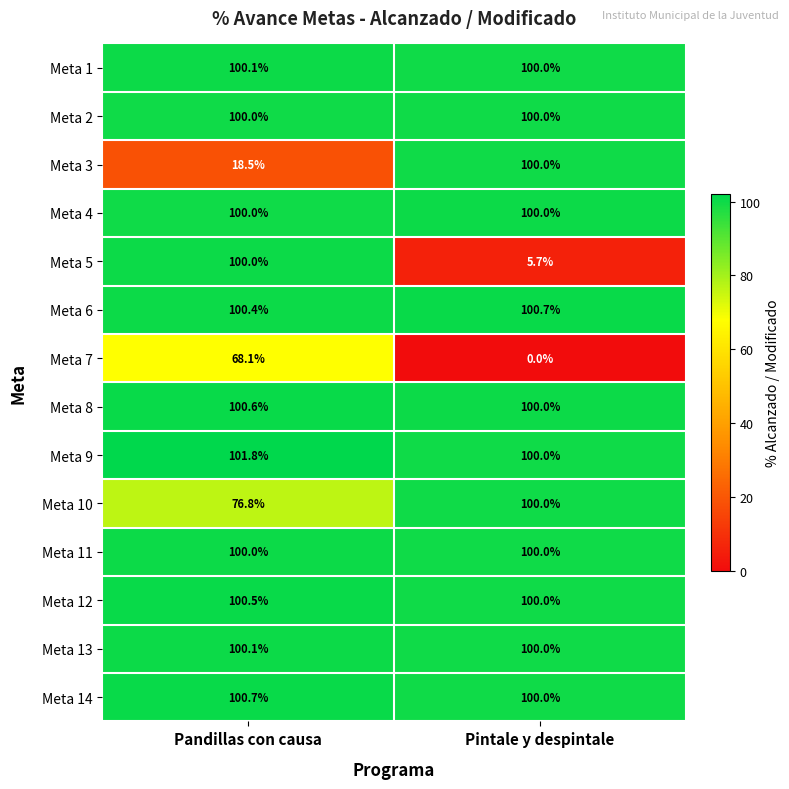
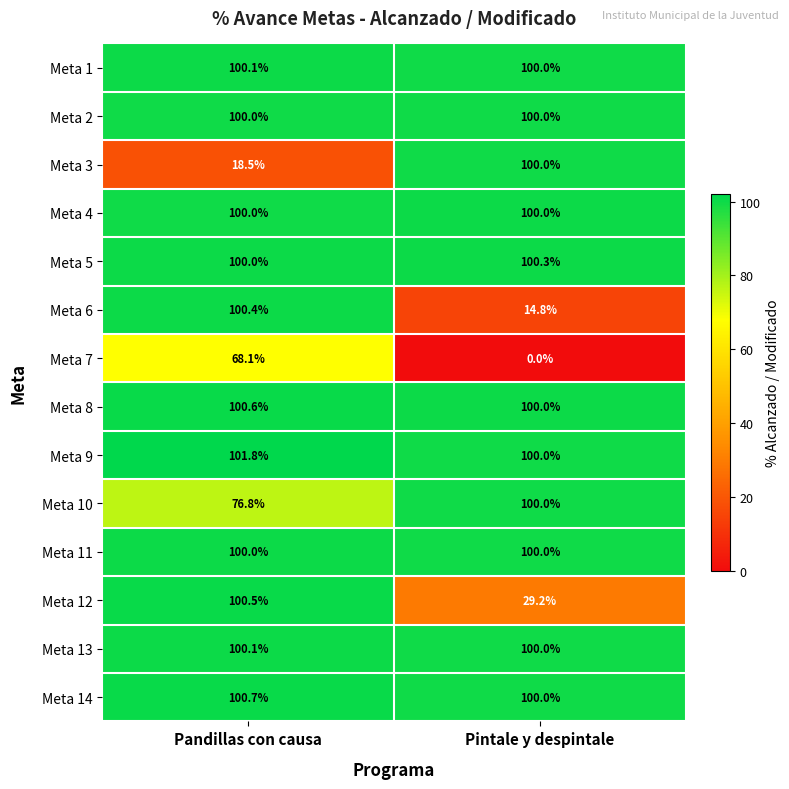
  {
    "Meta 1": {
      "Pandillas con causa": "100.1%",
      "Pintale y despintale": "100.0%"
    },
    "Meta 2": {
      "Pandillas con causa": "100.0%",
      "Pintale y despintale": "100.0%"
    },
    "Meta 3": {
      "Pandillas con causa": "18.5%",
      "Pintale y despintale": "100.0%"
    },
    "Meta 4": {
      "Pandillas con causa": "100.0%",
      "Pintale y despintale": "100.0%"
    },
    "Meta 5": {
      "Pandillas con causa": "100.0%",
-     "Pintale y despintale": "5.7%"
+     "Pintale y despintale": "100.3%"
    },
    "Meta 6": {
      "Pandillas con causa": "100.4%",
-     "Pintale y despintale": "100.7%"
+     "Pintale y despintale": "14.8%"
    },
    "Meta 7": {
      "Pandillas con causa": "68.1%",
      "Pintale y despintale": "0.0%"
    },
    "Meta 8": {
      "Pandillas con causa": "100.6%",
      "Pintale y despintale": "100.0%"
    },
    "Meta 9": {
      "Pandillas con causa": "101.8%",
      "Pintale y despintale": "100.0%"
    },
    "Meta 10": {
      "Pandillas con causa": "76.8%",
      "Pintale y despintale": "100.0%"
    },
    "Meta 11": {
      "Pandillas con causa": "100.0%",
      "Pintale y despintale": "100.0%"
    },
    "Meta 12": {
      "Pandillas con causa": "100.5%",
-     "Pintale y despintale": "100.0%"
+     "Pintale y despintale": "29.2%"
    },
    "Meta 13": {
      "Pandillas con causa": "100.1%",
      "Pintale y despintale": "100.0%"
    },
    "Meta 14": {
      "Pandillas con causa": "100.7%",
      "Pintale y despintale": "100.0%"
    }
  }
